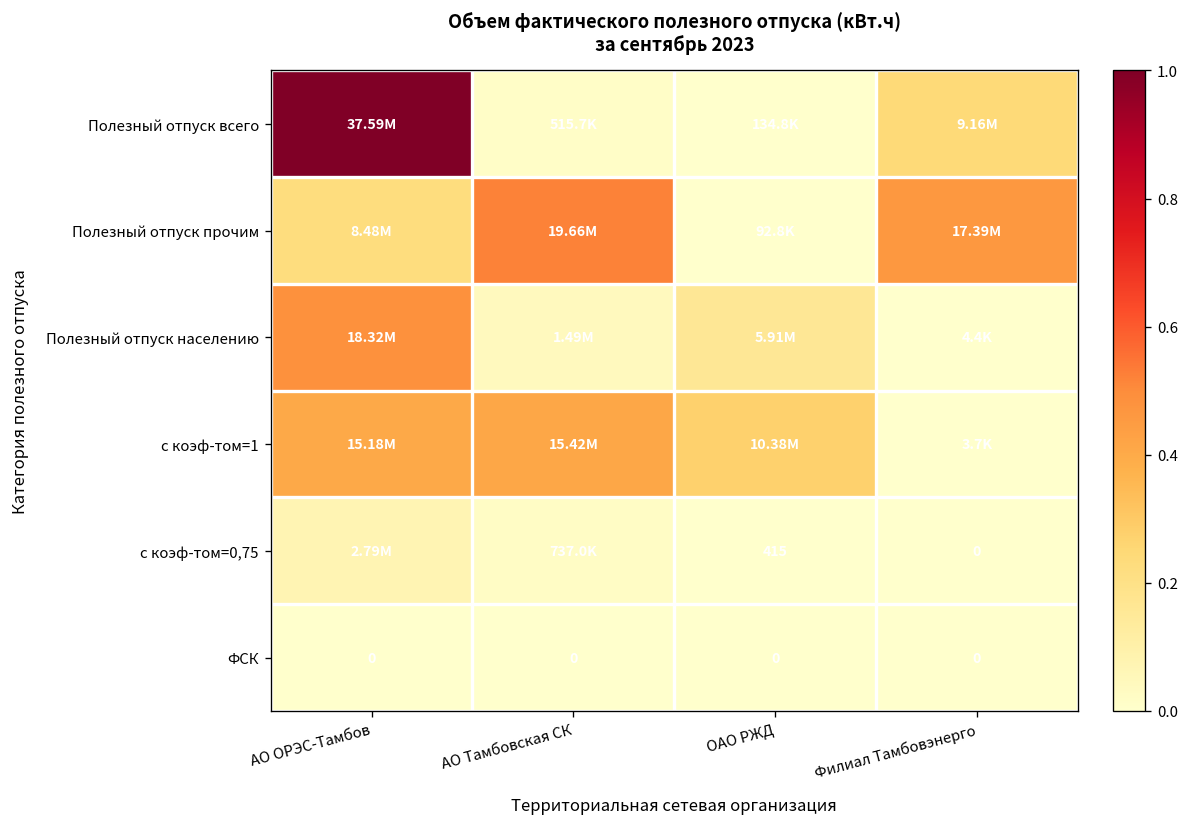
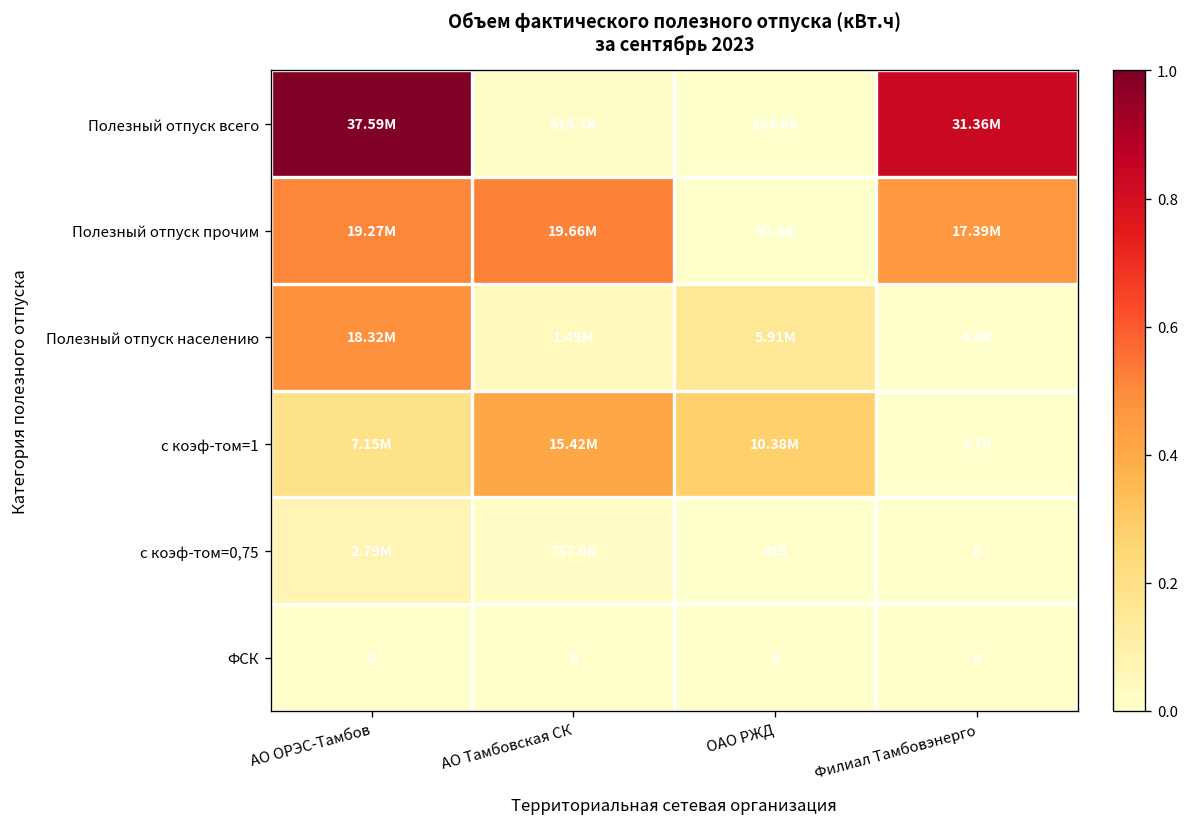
  {
    "Полезный отпуск всего": {
      "АО ОРЭС-Тамбов": "37.59M",
      "АО Тамбовская СК": "515.7K",
      "ОАО РЖД": "134.8K",
-     "Филиал Тамбовэнерго": "9.16M"
+     "Филиал Тамбовэнерго": "31.36M"
    },
    "Полезный отпуск прочим": {
-     "АО ОРЭС-Тамбов": "8.48M",
+     "АО ОРЭС-Тамбов": "19.27M",
      "АО Тамбовская СК": "19.66M",
      "ОАО РЖД": "92.8K",
      "Филиал Тамбовэнерго": "17.39M"
    },
    "Полезный отпуск населению": {
      "АО ОРЭС-Тамбов": "18.32M",
      "АО Тамбовская СК": "1.49M",
      "ОАО РЖД": "5.91M",
      "Филиал Тамбовэнерго": "4.4K"
    },
    "с коэф-том=1": {
-     "АО ОРЭС-Тамбов": "15.18M",
+     "АО ОРЭС-Тамбов": "7.15M",
      "АО Тамбовская СК": "15.42M",
      "ОАО РЖД": "10.38M",
      "Филиал Тамбовэнерго": "3.7K"
    },
    "с коэф-том=0,75": {
      "АО ОРЭС-Тамбов": "2.79M",
      "АО Тамбовская СК": "737.0K",
      "ОАО РЖД": "415",
      "Филиал Тамбовэнерго": "0"
    },
    "ФСК": {
      "АО ОРЭС-Тамбов": "0",
      "АО Тамбовская СК": "0",
      "ОАО РЖД": "0",
      "Филиал Тамбовэнерго": "0"
    }
  }
